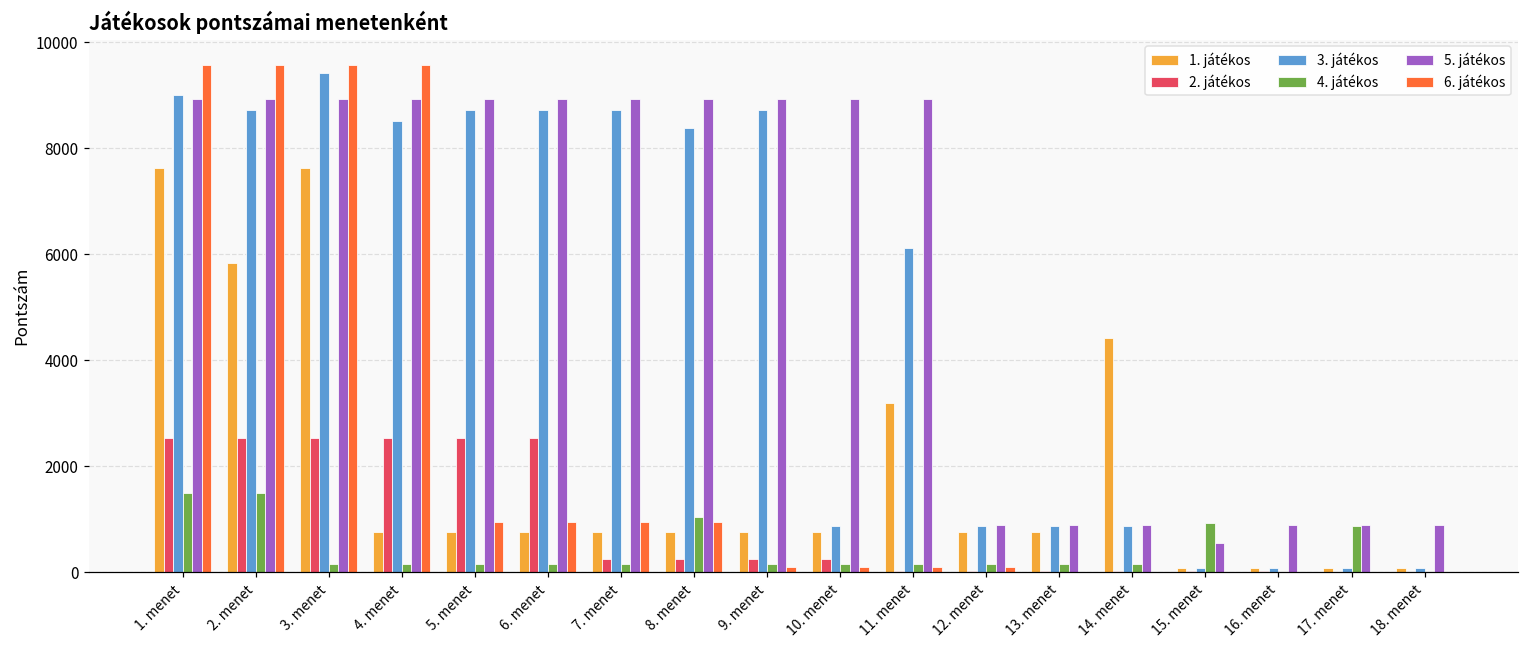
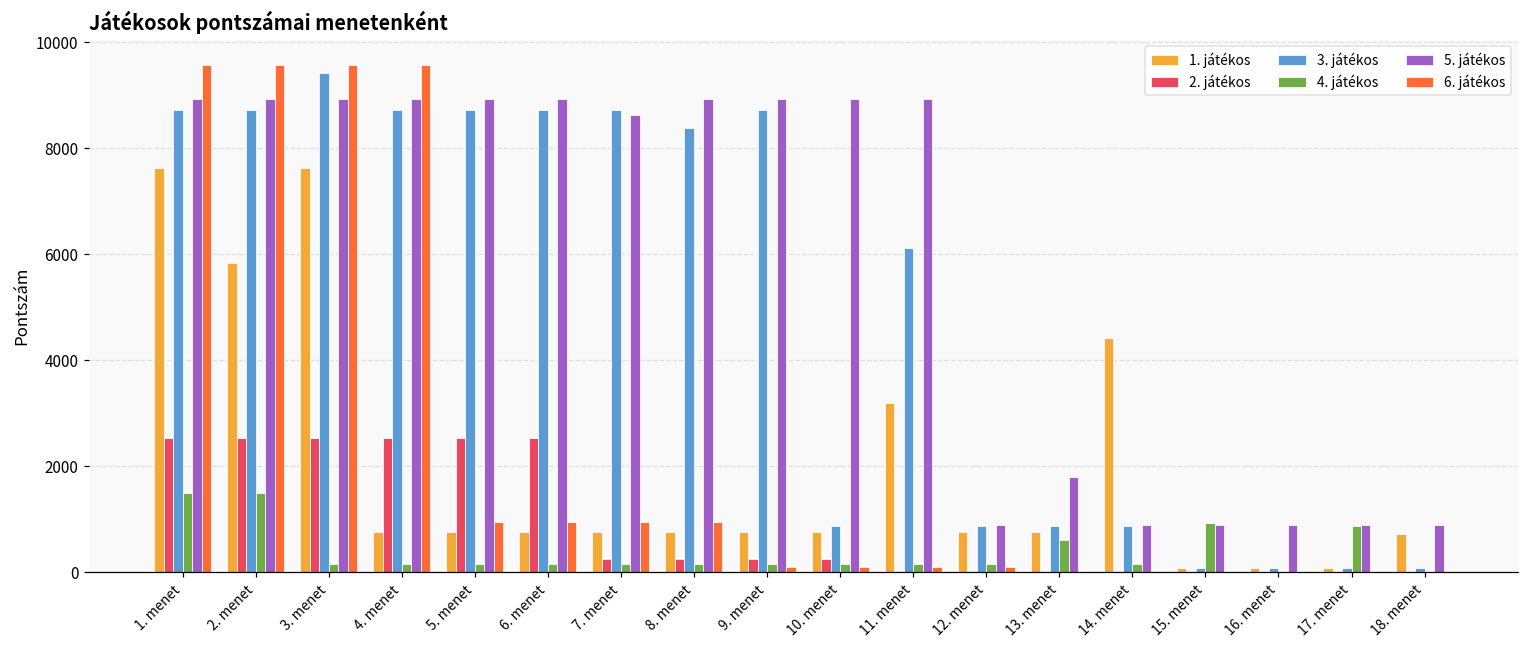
  {
    "1. játékos": {
      "1. menet": 7600,
      "2. menet": 5800,
      "3. menet": 7600,
      "4. menet": 800,
      "5. menet": 800,
      "6. menet": 800,
      "7. menet": 800,
      "8. menet": 800,
      "9. menet": 800,
      "10. menet": 800,
      "11. menet": 3200,
      "12. menet": 800,
      "13. menet": 800,
      "14. menet": 4400,
      "15. menet": 100,
      "16. menet": 100,
      "17. menet": 100,
-     "18. menet": 100
+     "18. menet": 700
    },
    "3. játékos": {
-     "1. menet": 9000,
+     "1. menet": 8700,
      "2. menet": 8700,
      "3. menet": 9400,
-     "4. menet": 8500,
+     "4. menet": 8700,
      "5. menet": 8700,
      "6. menet": 8700,
      "7. menet": 8700,
      "8. menet": 8400,
      "9. menet": 8700,
      "10. menet": 900,
      "11. menet": 6100,
      "12. menet": 900,
      "13. menet": 900,
      "14. menet": 900,
      "15. menet": 100,
      "16. menet": 100,
      "17. menet": 100,
      "18. menet": 100
    },
    "4. játékos": {
      "1. menet": 1500,
      "2. menet": 1500,
      "3. menet": 100,
      "4. menet": 100,
      "5. menet": 100,
      "6. menet": 100,
      "7. menet": 100,
-     "8. menet": 1000,
+     "8. menet": 100,
      "9. menet": 100,
      "10. menet": 100,
      "11. menet": 100,
      "12. menet": 100,
-     "13. menet": 100,
+     "13. menet": 600,
      "14. menet": 100,
      "15. menet": 900,
      "17. menet": 900
    },
    "5. játékos": {
      "1. menet": 8900,
      "2. menet": 8900,
      "3. menet": 8900,
      "4. menet": 8900,
      "5. menet": 8900,
      "6. menet": 8900,
-     "7. menet": 8900,
+     "7. menet": 8600,
      "8. menet": 8900,
      "9. menet": 8900,
      "10. menet": 8900,
      "11. menet": 8900,
      "12. menet": 900,
-     "13. menet": 900,
+     "13. menet": 1800,
      "14. menet": 900,
-     "15. menet": 500,
+     "15. menet": 900,
      "16. menet": 900,
      "17. menet": 900,
      "18. menet": 900
    }
  }
